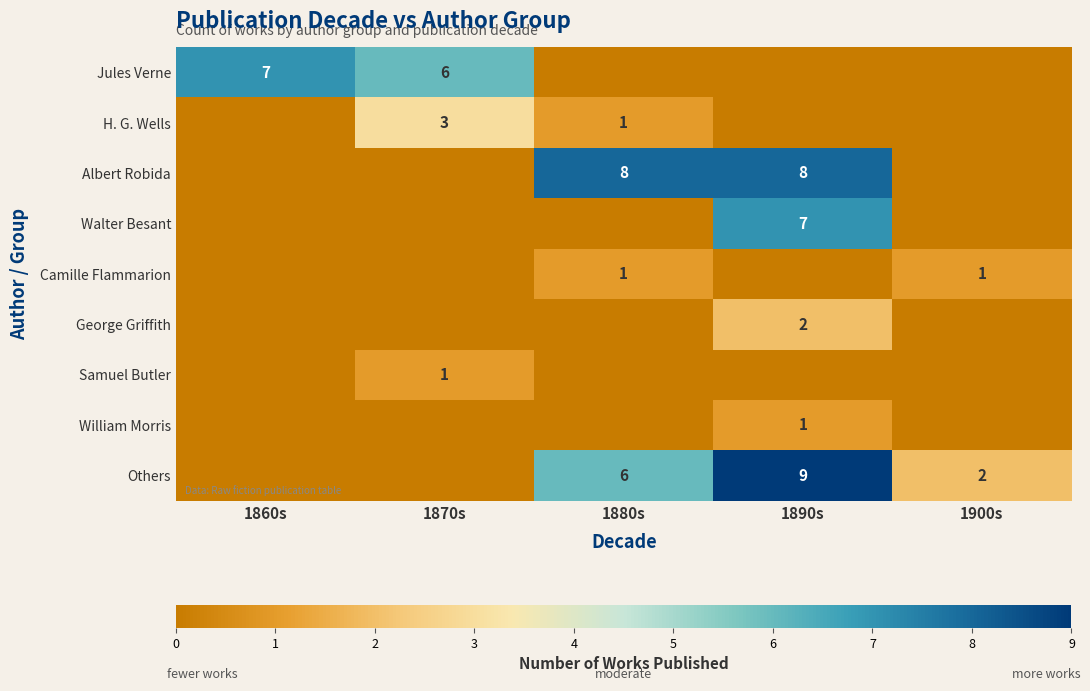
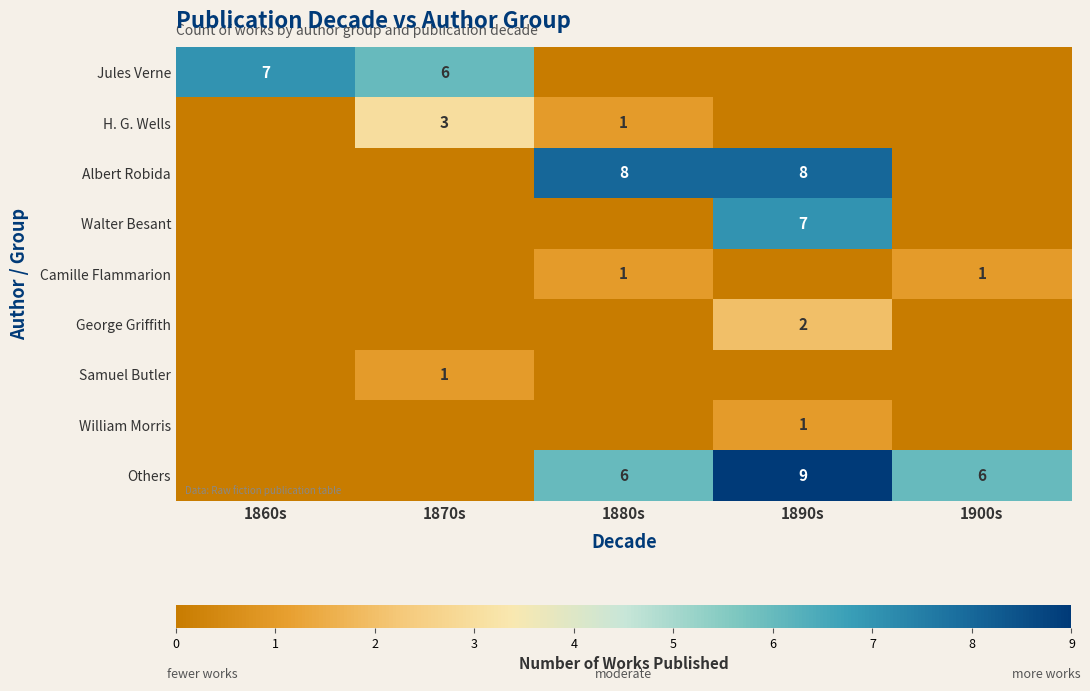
  {
    "Jules Verne": {
      "1860s": 7,
      "1870s": 6
    },
    "H. G. Wells": {
      "1870s": 3,
      "1880s": 1
    },
    "Albert Robida": {
      "1880s": 8,
      "1890s": 8
    },
    "Walter Besant": {
      "1890s": 7
    },
    "Camille Flammarion": {
      "1880s": 1,
      "1900s": 1
    },
    "George Griffith": {
      "1890s": 2
    },
    "Samuel Butler": {
      "1870s": 1
    },
    "William Morris": {
      "1890s": 1
    },
    "Others": {
      "1880s": 6,
      "1890s": 9,
-     "1900s": 2
+     "1900s": 6
    }
  }
